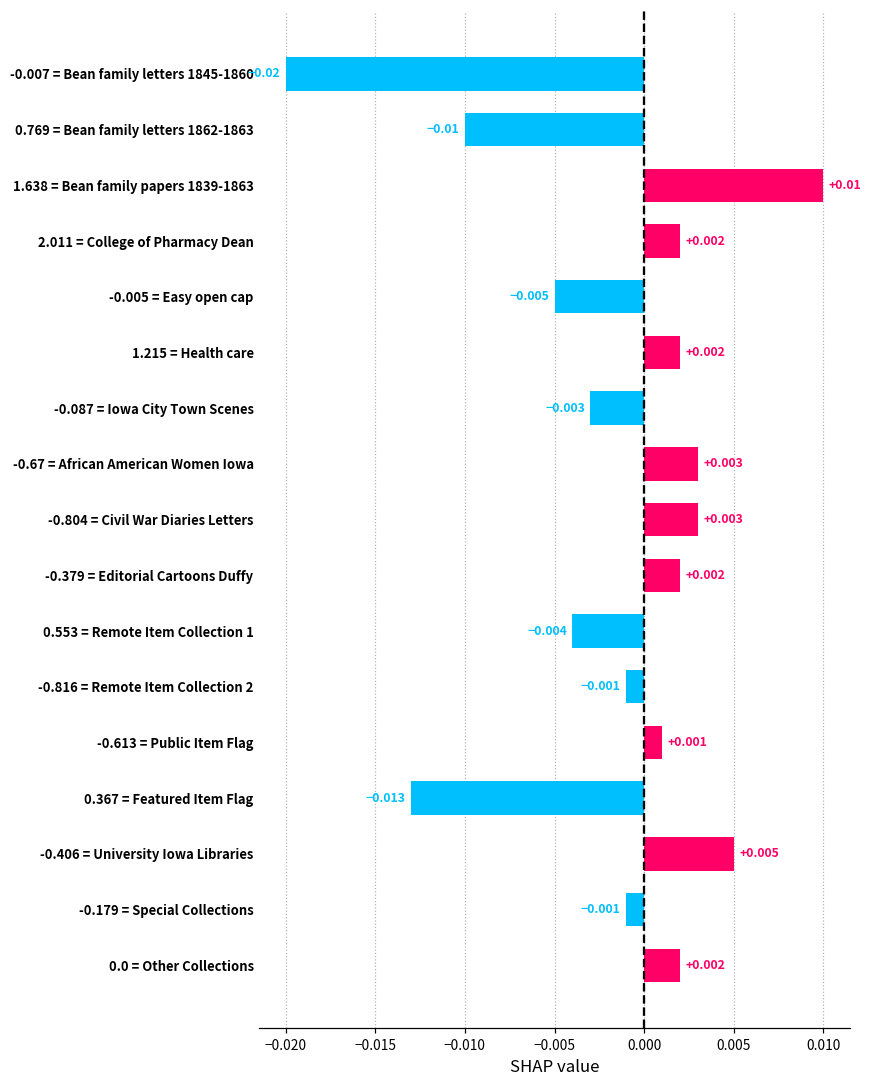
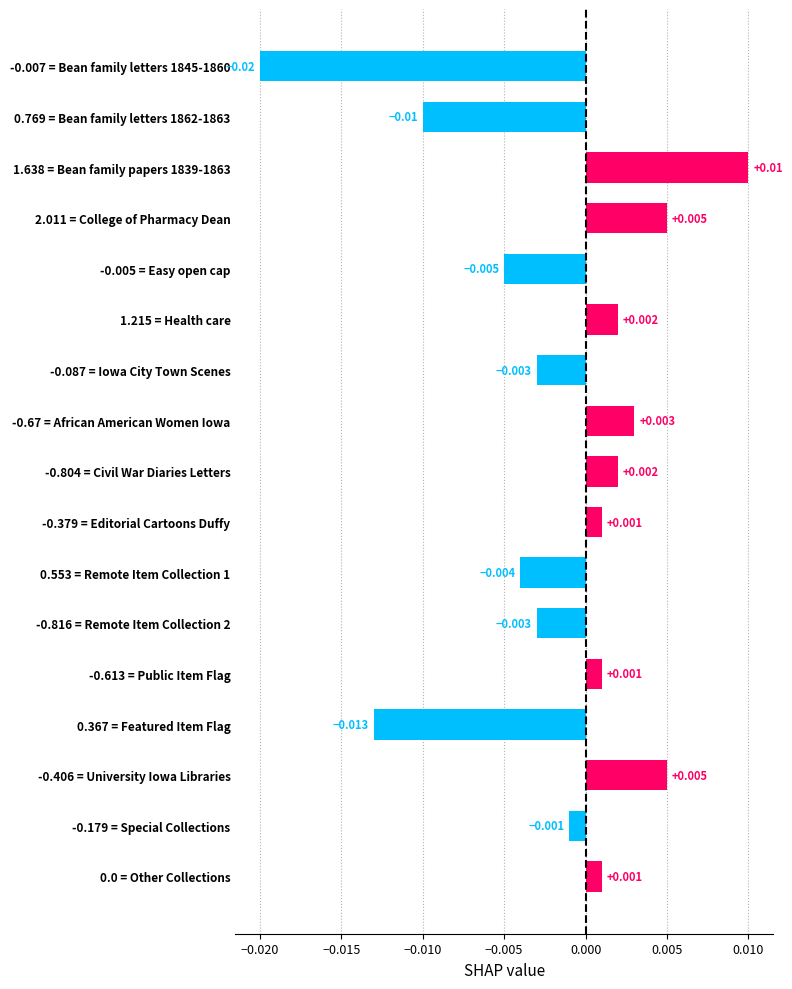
  {
    "-0.007 = Bean family letters 1845-1860": "-0.02",
    "0.769 = Bean family letters 1862-1863": "-0.01",
    "1.638 = Bean family papers 1839-1863": "+0.01",
-   "2.011 = College of Pharmacy Dean": "+0.002",
+   "2.011 = College of Pharmacy Dean": "+0.005",
    "-0.005 = Easy open cap": "-0.005",
    "1.215 = Health care": "+0.002",
    "-0.087 = Iowa City Town Scenes": "-0.003",
    "-0.67 = African American Women Iowa": "+0.003",
-   "-0.804 = Civil War Diaries Letters": "+0.003",
-   "-0.379 = Editorial Cartoons Duffy": "+0.002",
+   "-0.804 = Civil War Diaries Letters": "+0.002",
+   "-0.379 = Editorial Cartoons Duffy": "+0.001",
    "0.553 = Remote Item Collection 1": "-0.004",
-   "-0.816 = Remote Item Collection 2": "-0.001",
+   "-0.816 = Remote Item Collection 2": "-0.003",
    "-0.613 = Public Item Flag": "+0.001",
    "0.367 = Featured Item Flag": "-0.013",
    "-0.406 = University Iowa Libraries": "+0.005",
    "-0.179 = Special Collections": "-0.001",
-   "0.0 = Other Collections": "+0.002"
+   "0.0 = Other Collections": "+0.001"
  }
